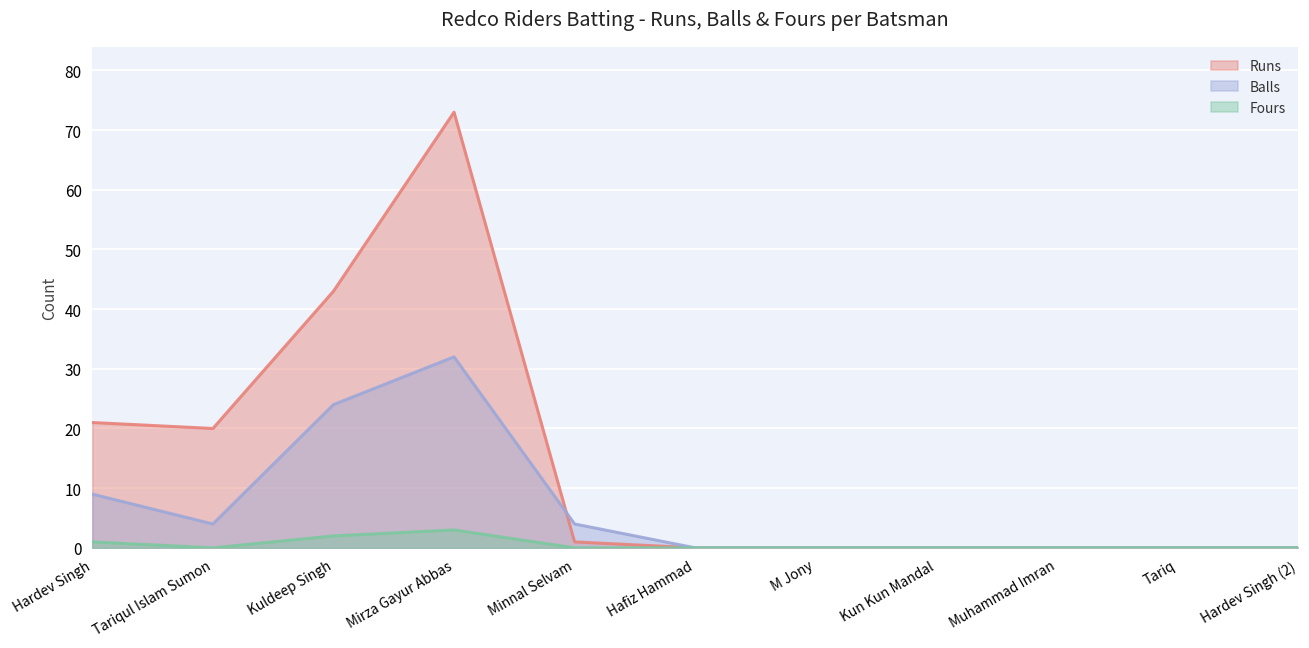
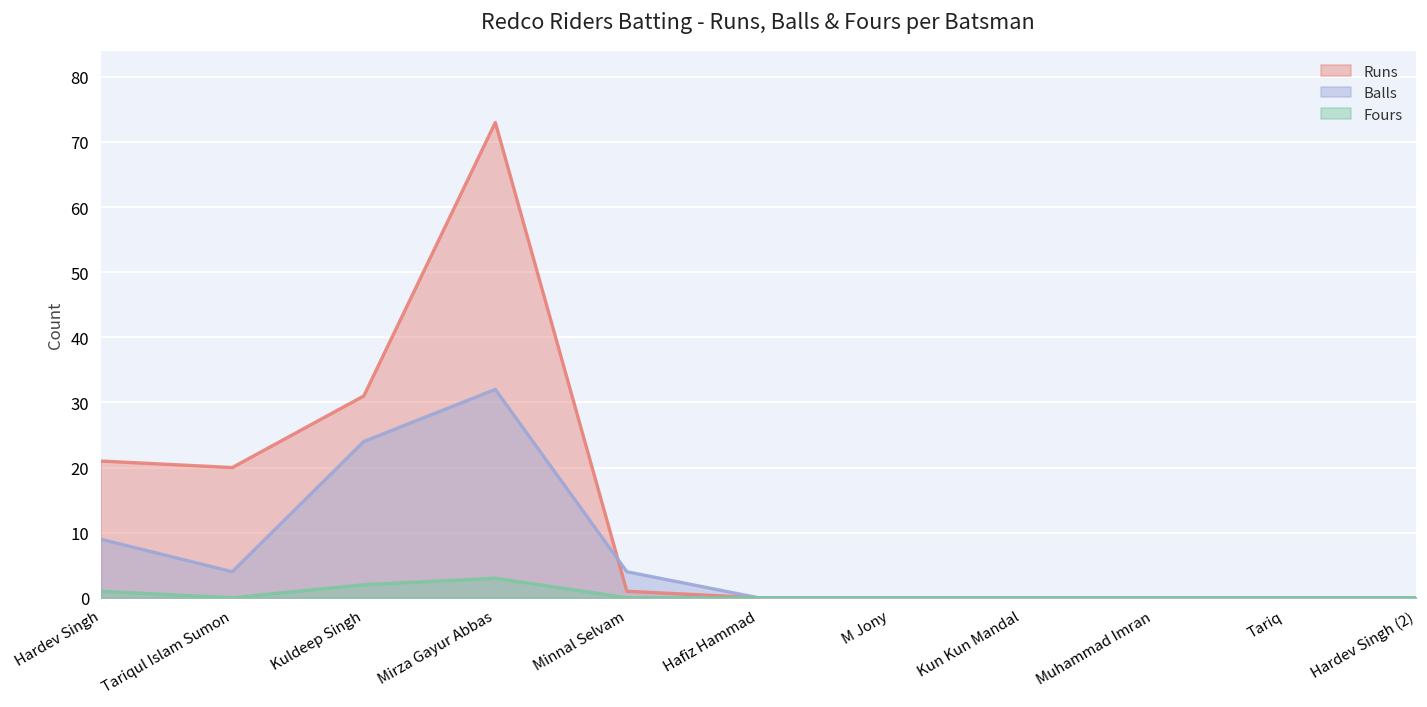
  {
    "Runs": {
      "Hardev Singh": 21,
      "Tariqul Islam Sumon": 20,
-     "Kuldeep Singh": 43,
+     "Kuldeep Singh": 31,
      "Mirza Gayur Abbas": 73,
      "Minnal Selvam": 1
    }
  }
